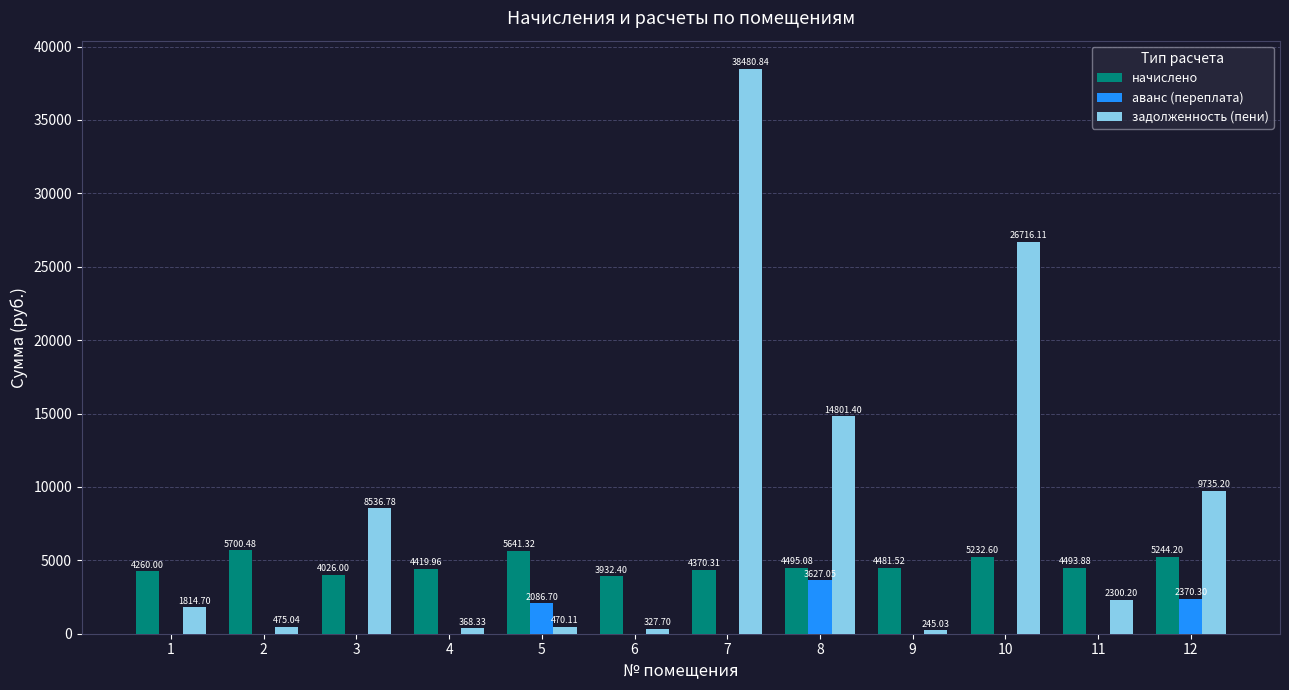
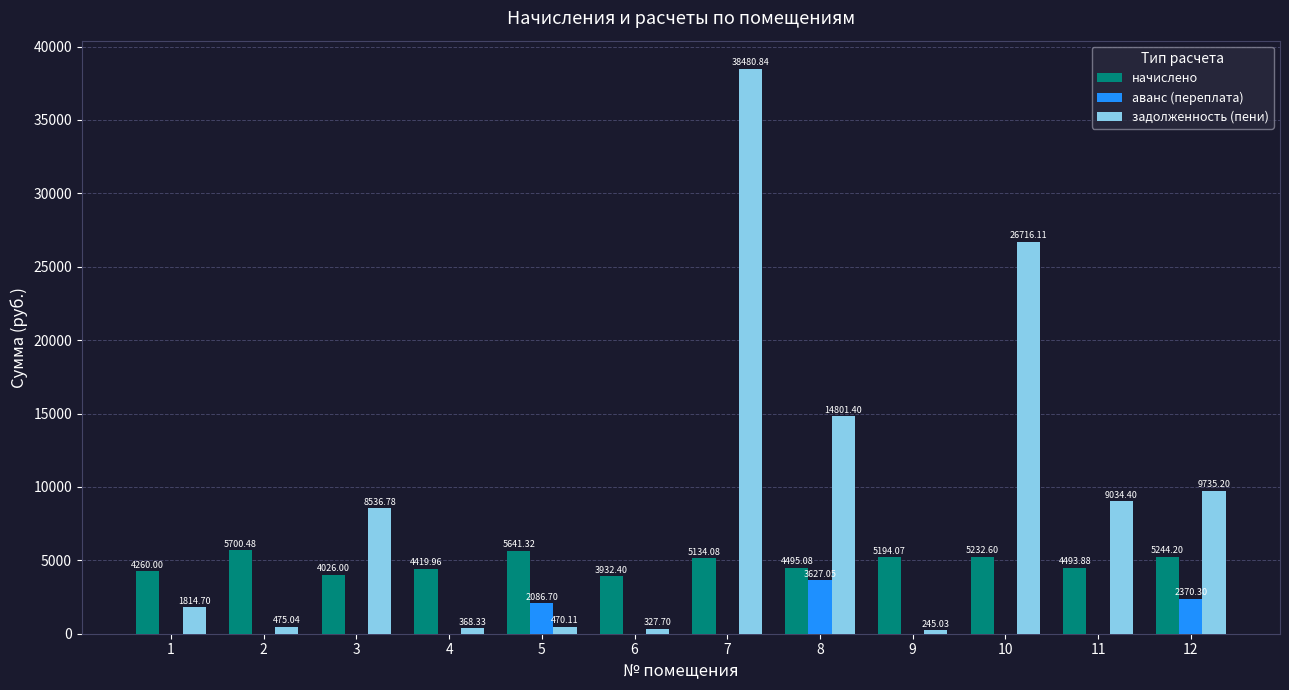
  {
    "начислено": {
      "1": 4260.00,
      "2": 5700.48,
      "3": 4026.00,
      "4": 4419.96,
      "5": 5641.32,
      "6": 3932.40,
-     "7": 4370.31,
+     "7": 5134.08,
      "8": 4495.08,
-     "9": 4481.52,
+     "9": 5194.07,
      "10": 5232.60,
      "11": 4493.88,
      "12": 5244.20
    },
    "аванс (переплата)": {
      "5": 2086.70,
      "8": 3627.05,
      "12": 2370.30
    },
    "задолженность (пени)": {
      "1": 1814.70,
      "2": 475.04,
      "3": 8536.78,
      "4": 368.33,
      "5": 470.11,
      "6": 327.70,
      "7": 38480.84,
      "8": 14801.40,
      "9": 245.03,
      "10": 26716.11,
-     "11": 2300.20,
+     "11": 9034.40,
      "12": 9735.20
    }
  }
